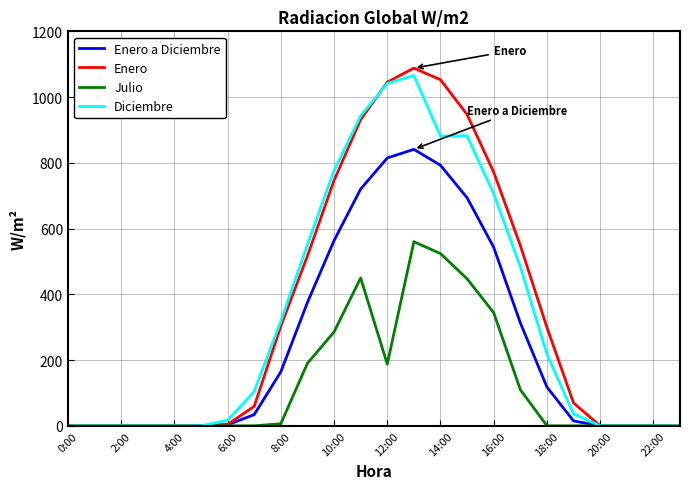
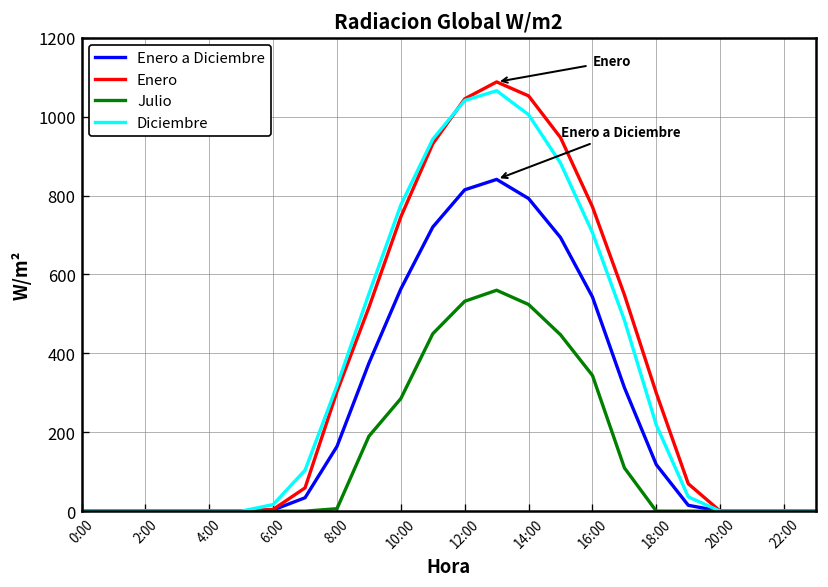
  {
    "Enero a Diciembre": {
      "8:00": 160,
      "10:00": 560,
      "12:00": 810,
      "14:00": 790,
      "16:00": 540,
      "18:00": 120
    },
    "Enero": {
      "8:00": 300,
      "10:00": 750,
      "14:00": 1050,
      "16:00": 770,
      "18:00": 300
    },
    "Julio": {
      "8:00": 10,
      "10:00": 290,
-     "12:00": 190,
+     "12:00": 530,
      "14:00": 520,
      "16:00": 340,
      "18:00": 0
    },
    "Diciembre": {
      "6:00": 20,
      "8:00": 320,
      "10:00": 780,
-     "14:00": 880,
+     "14:00": 1010,
      "16:00": 710,
      "18:00": 220
    }
  }
